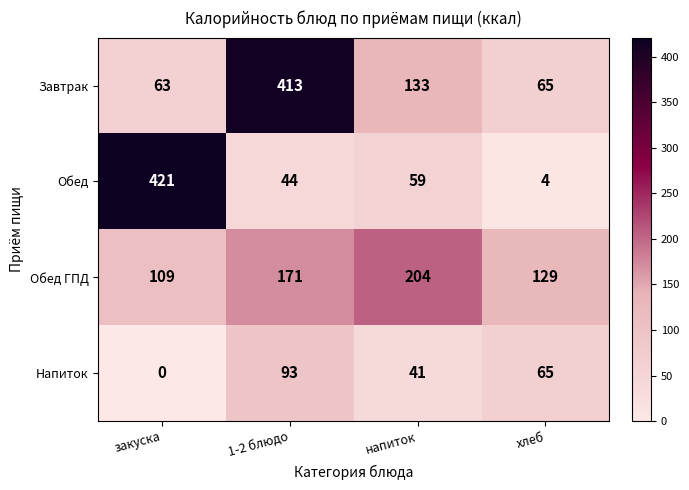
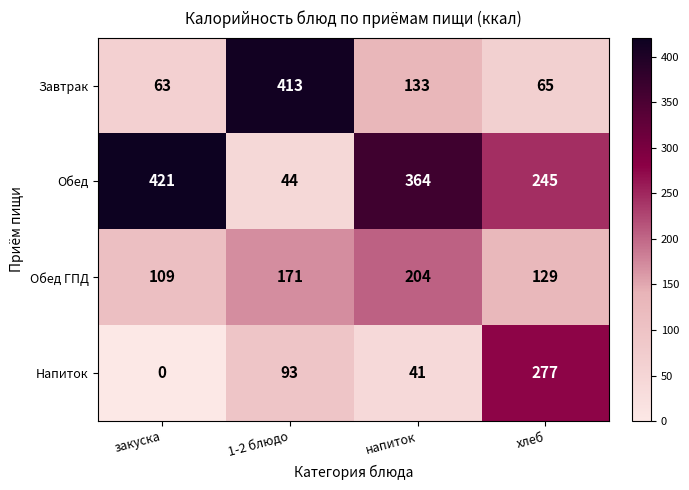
  {
    "Завтрак": {
      "закуска": 63,
      "1-2 блюдо": 413,
      "напиток": 133,
      "хлеб": 65
    },
    "Обед": {
      "закуска": 421,
      "1-2 блюдо": 44,
-     "напиток": 59,
-     "хлеб": 4
+     "напиток": 364,
+     "хлеб": 245
    },
    "Обед ГПД": {
      "закуска": 109,
      "1-2 блюдо": 171,
      "напиток": 204,
      "хлеб": 129
    },
    "Напиток": {
      "закуска": 0,
      "1-2 блюдо": 93,
      "напиток": 41,
-     "хлеб": 65
+     "хлеб": 277
    }
  }
